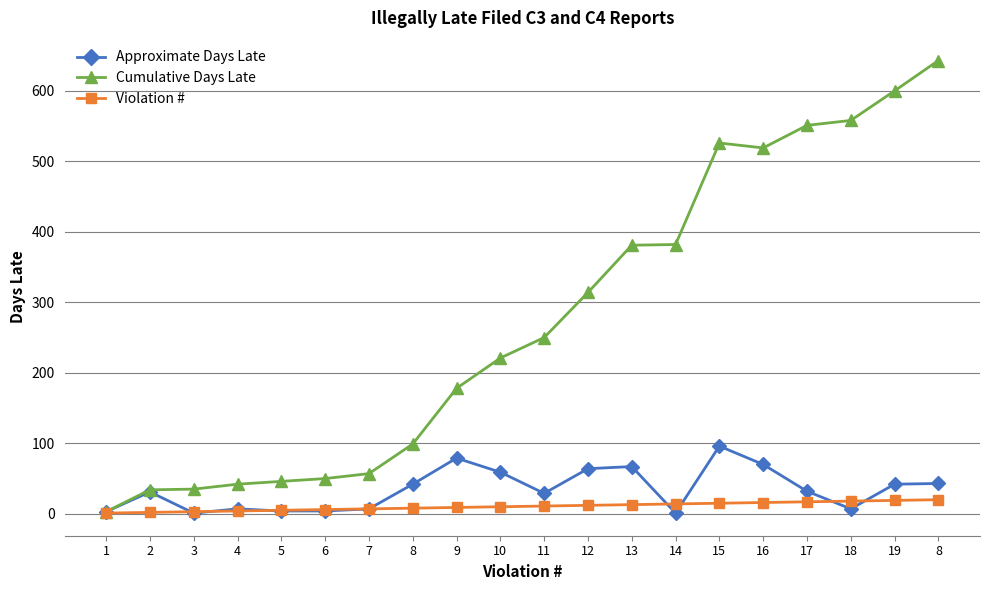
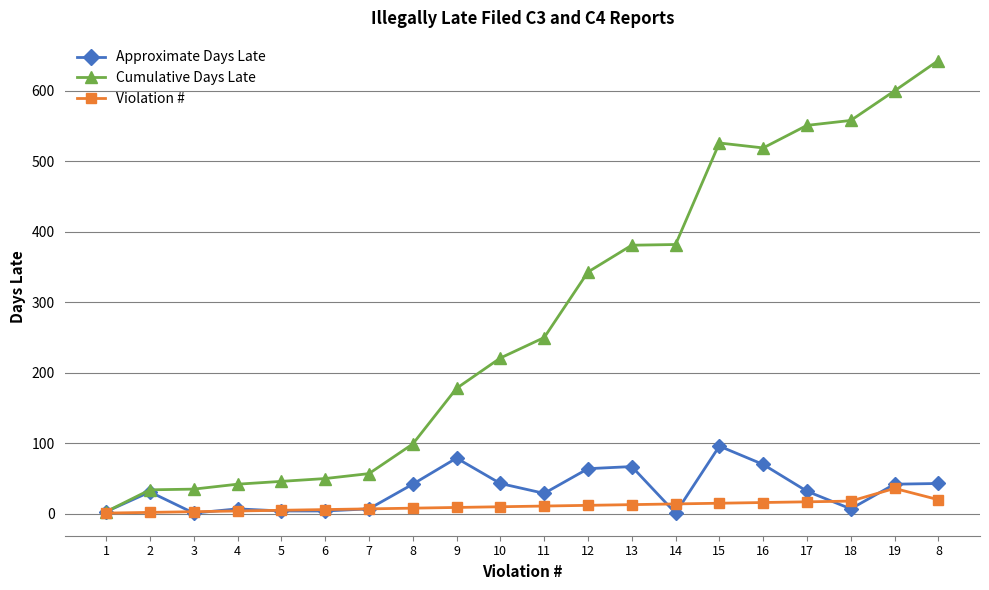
  {
    "Approximate Days Late": {
      "9": 80,
-     "10": 60,
+     "10": 40,
      "11": 30,
      "12": 60,
      "13": 70,
      "14": 0,
      "15": 100,
      "16": 70,
      "17": 30,
      "18": 10,
      "19": 40
    },
    "Cumulative Days Late": {
      "3": 40,
      "4": 40,
      "5": 50,
      "6": 50,
      "7": 60,
      "9": 180,
      "10": 220,
      "11": 250,
-     "12": 310,
+     "12": 340,
      "13": 380,
      "14": 380,
      "15": 530,
      "16": 520,
      "17": 550,
      "18": 560,
      "19": 600
    },
    "Violation #": {
      "2": 0,
      "9": 10,
      "10": 10,
      "11": 10,
      "12": 10,
      "13": 10,
      "14": 10,
      "15": 20,
      "16": 20,
      "17": 20,
      "18": 20,
-     "19": 20
+     "19": 40
    }
  }
